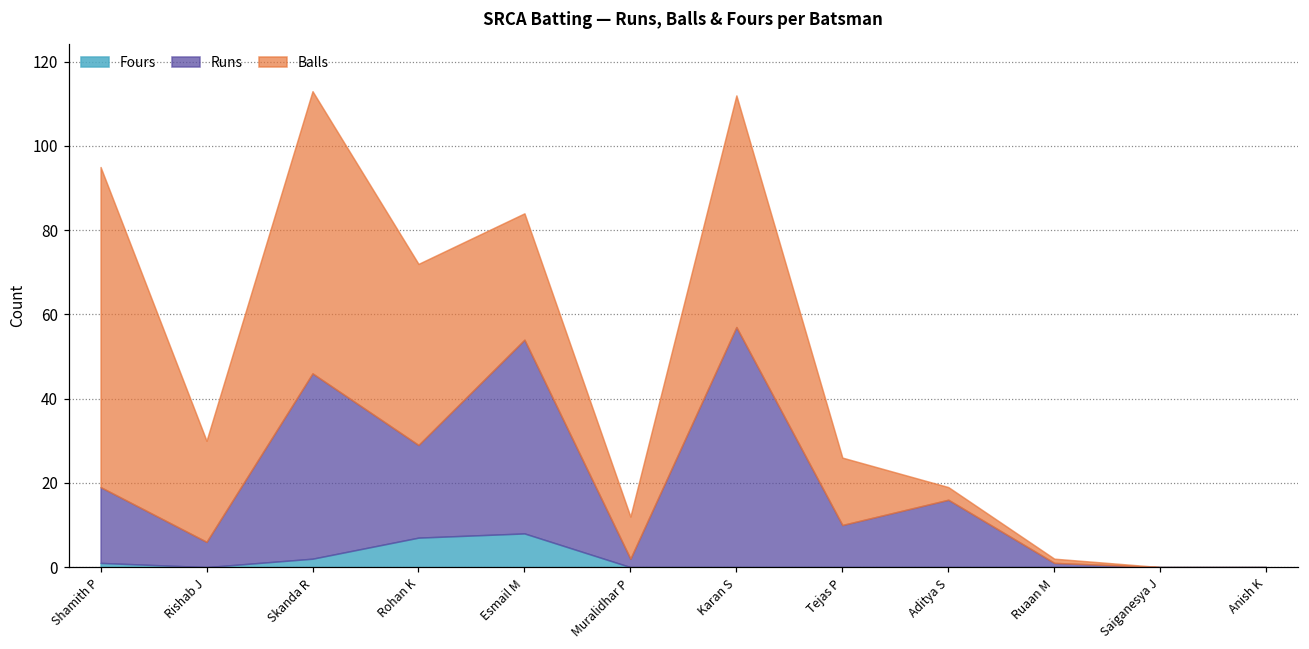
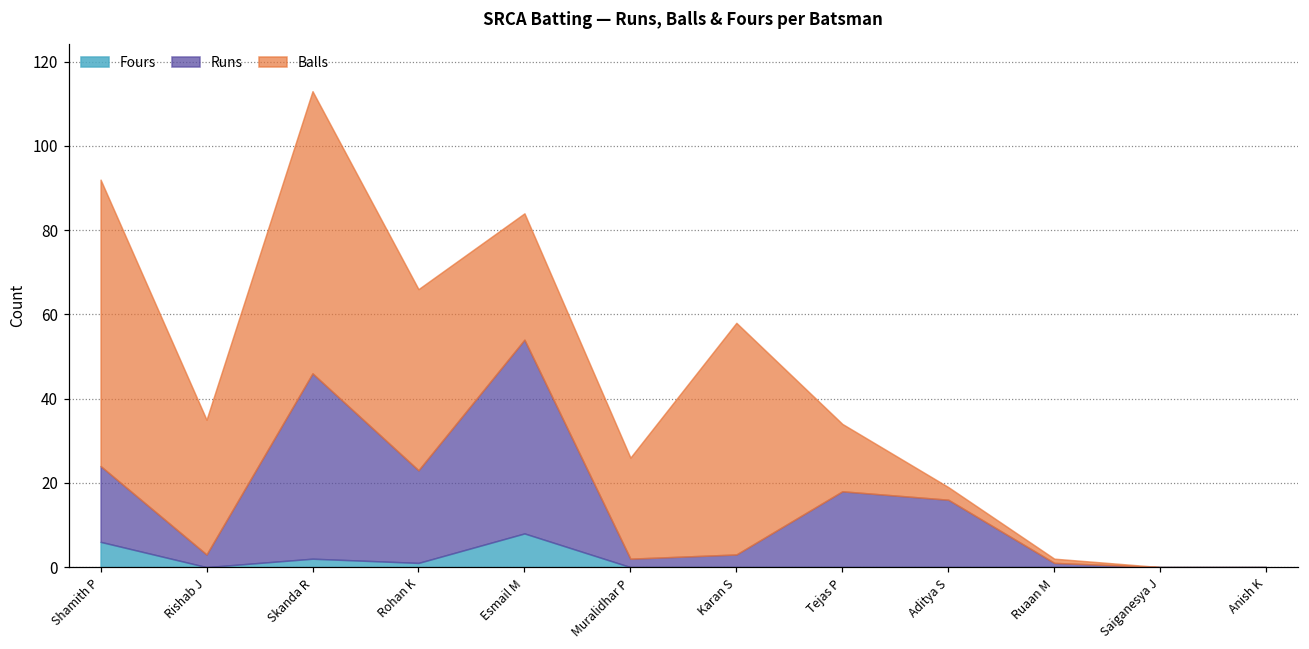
  {
    "Fours": {
-     "Shamith P": 1,
+     "Shamith P": 6,
      "Rishab J": 0,
      "Skanda R": 2,
-     "Rohan K": 7,
+     "Rohan K": 1,
      "Esmail M": 8,
      "Muralidhar P": 0,
      "Karan S": 0,
      "Tejas P": 0,
      "Aditya S": 0,
      "Ruaan M": 0
    },
    "Runs": {
      "Shamith P": 18,
-     "Rishab J": 6,
+     "Rishab J": 3,
      "Skanda R": 44,
      "Rohan K": 22,
      "Esmail M": 46,
      "Muralidhar P": 2,
-     "Karan S": 57,
-     "Tejas P": 10,
+     "Karan S": 3,
+     "Tejas P": 18,
      "Aditya S": 16,
      "Ruaan M": 1
    },
    "Balls": {
-     "Shamith P": 76,
-     "Rishab J": 24,
+     "Shamith P": 68,
+     "Rishab J": 32,
      "Skanda R": 67,
      "Rohan K": 43,
      "Esmail M": 30,
-     "Muralidhar P": 10,
+     "Muralidhar P": 24,
      "Karan S": 55,
      "Tejas P": 16,
      "Aditya S": 3,
      "Ruaan M": 1
    }
  }
